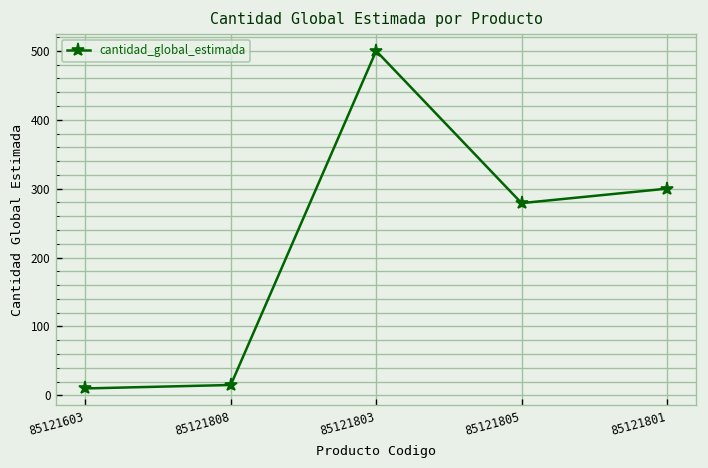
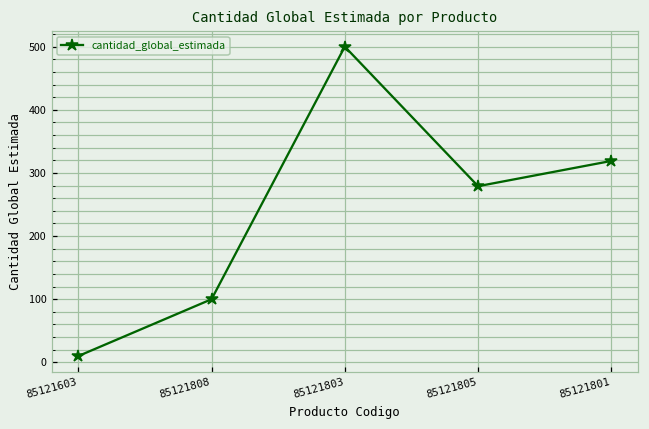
  {
    "85121603": 10,
-   "85121808": 20,
+   "85121808": 100,
    "85121803": 500,
    "85121805": 280,
-   "85121801": 300
+   "85121801": 320
  }
